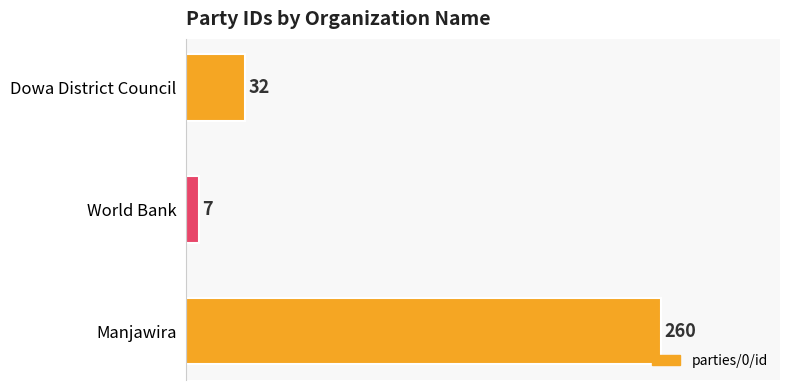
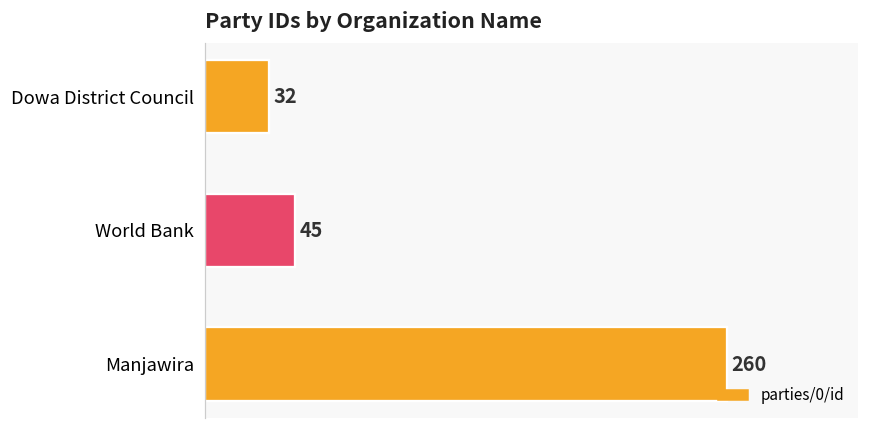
  {
    "Dowa District Council": 32,
-   "World Bank": 7,
+   "World Bank": 45,
    "Manjawira": 260
  }
